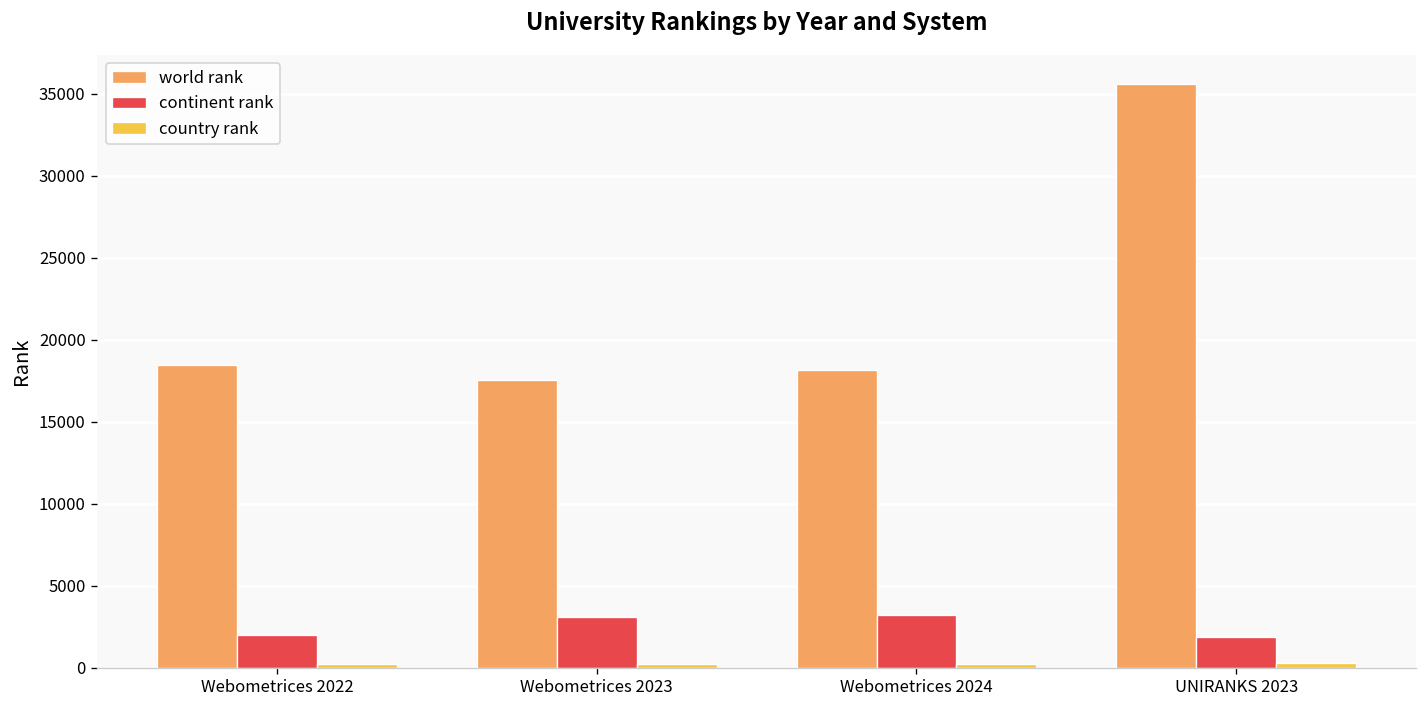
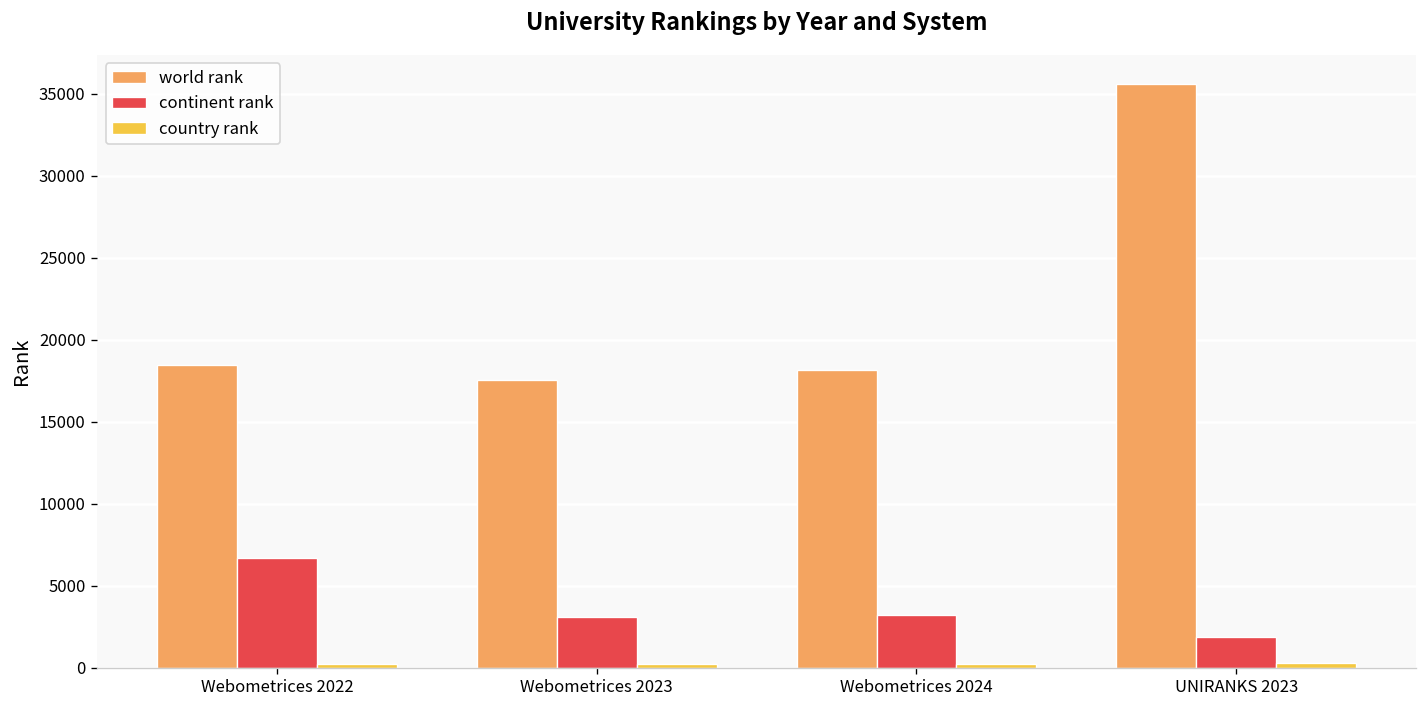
  {
    "continent rank": {
-     "Webometrices 2022": 2000,
+     "Webometrices 2022": 6700,
      "Webometrices 2023": 3100,
      "Webometrices 2024": 3200,
      "UNIRANKS 2023": 1800
    }
  }
